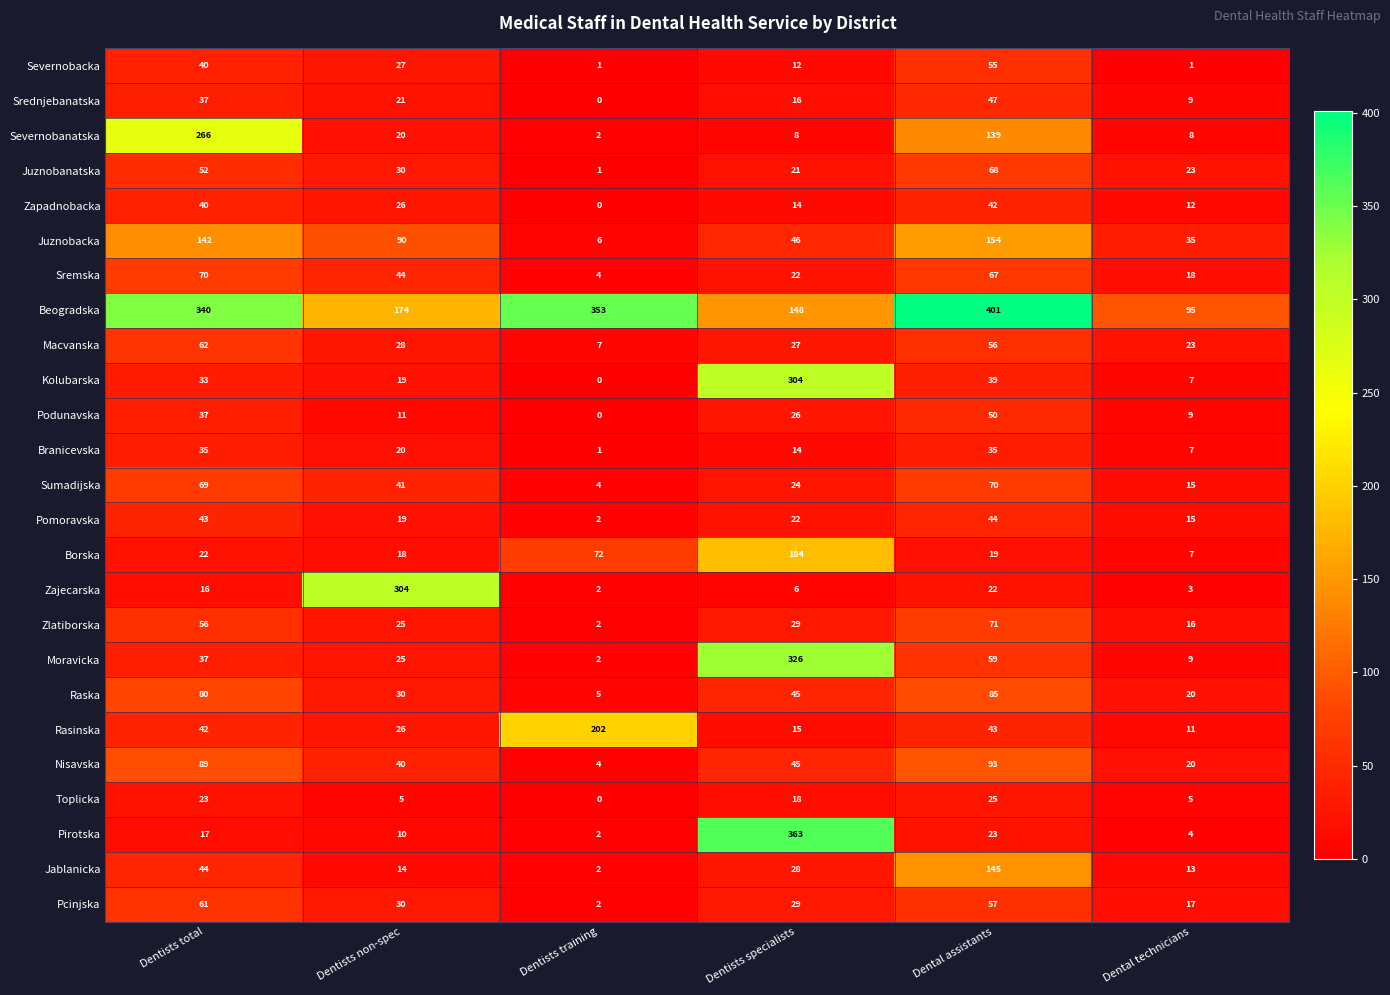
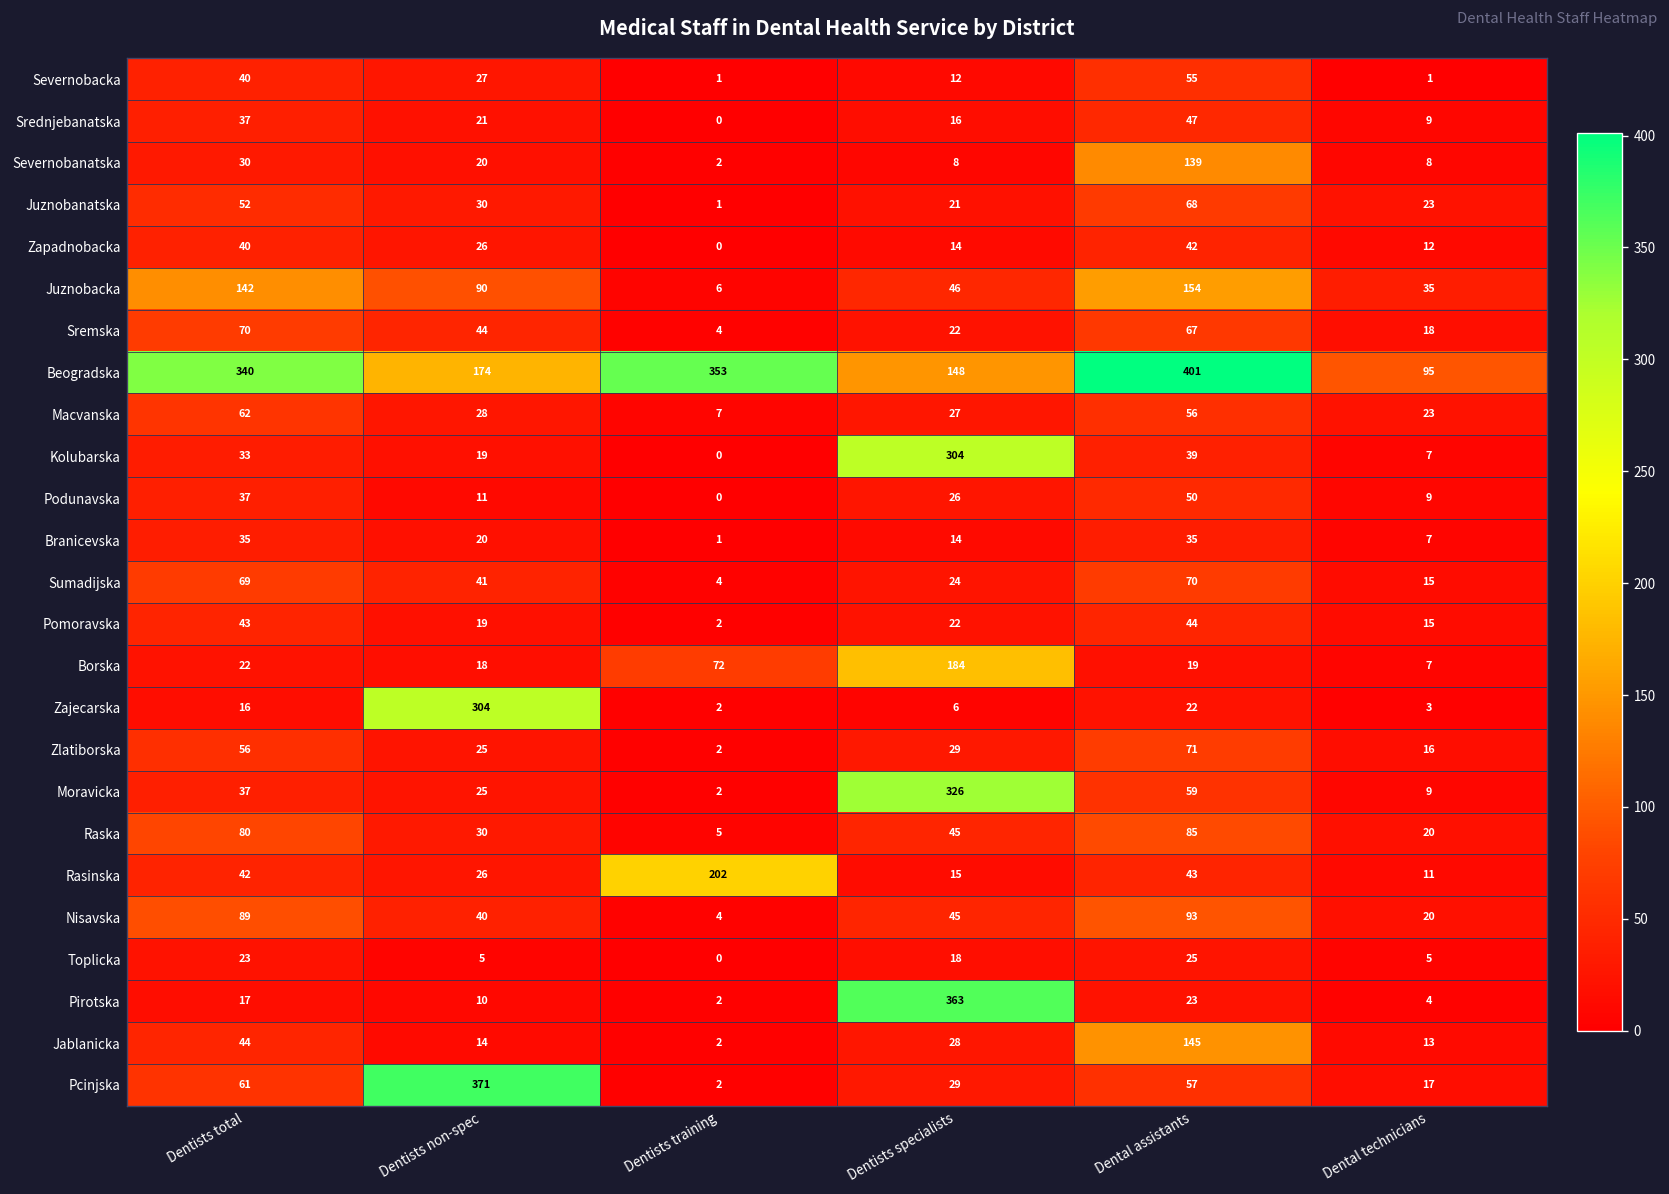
  {
    "Severnobacka": {
      "Dentists total": 40,
      "Dentists non-spec": 27,
      "Dentists training": 1,
      "Dentists specialists": 12,
      "Dental assistants": 55,
      "Dental technicians": 1
    },
    "Srednjebanatska": {
      "Dentists total": 37,
      "Dentists non-spec": 21,
      "Dentists training": 0,
      "Dentists specialists": 16,
      "Dental assistants": 47,
      "Dental technicians": 9
    },
    "Severnobanatska": {
-     "Dentists total": 266,
+     "Dentists total": 30,
      "Dentists non-spec": 20,
      "Dentists training": 2,
      "Dentists specialists": 8,
      "Dental assistants": 139,
      "Dental technicians": 8
    },
    "Juznobanatska": {
      "Dentists total": 52,
      "Dentists non-spec": 30,
      "Dentists training": 1,
      "Dentists specialists": 21,
      "Dental assistants": 68,
      "Dental technicians": 23
    },
    "Zapadnobacka": {
      "Dentists total": 40,
      "Dentists non-spec": 26,
      "Dentists training": 0,
      "Dentists specialists": 14,
      "Dental assistants": 42,
      "Dental technicians": 12
    },
    "Juznobacka": {
      "Dentists total": 142,
      "Dentists non-spec": 90,
      "Dentists training": 6,
      "Dentists specialists": 46,
      "Dental assistants": 154,
      "Dental technicians": 35
    },
    "Sremska": {
      "Dentists total": 70,
      "Dentists non-spec": 44,
      "Dentists training": 4,
      "Dentists specialists": 22,
      "Dental assistants": 67,
      "Dental technicians": 18
    },
    "Beogradska": {
      "Dentists total": 340,
      "Dentists non-spec": 174,
      "Dentists training": 353,
      "Dentists specialists": 148,
      "Dental assistants": 401,
      "Dental technicians": 95
    },
    "Macvanska": {
      "Dentists total": 62,
      "Dentists non-spec": 28,
      "Dentists training": 7,
      "Dentists specialists": 27,
      "Dental assistants": 56,
      "Dental technicians": 23
    },
    "Kolubarska": {
      "Dentists total": 33,
      "Dentists non-spec": 19,
      "Dentists training": 0,
      "Dentists specialists": 304,
      "Dental assistants": 39,
      "Dental technicians": 7
    },
    "Podunavska": {
      "Dentists total": 37,
      "Dentists non-spec": 11,
      "Dentists training": 0,
      "Dentists specialists": 26,
      "Dental assistants": 50,
      "Dental technicians": 9
    },
    "Branicevska": {
      "Dentists total": 35,
      "Dentists non-spec": 20,
      "Dentists training": 1,
      "Dentists specialists": 14,
      "Dental assistants": 35,
      "Dental technicians": 7
    },
    "Sumadijska": {
      "Dentists total": 69,
      "Dentists non-spec": 41,
      "Dentists training": 4,
      "Dentists specialists": 24,
      "Dental assistants": 70,
      "Dental technicians": 15
    },
    "Pomoravska": {
      "Dentists total": 43,
      "Dentists non-spec": 19,
      "Dentists training": 2,
      "Dentists specialists": 22,
      "Dental assistants": 44,
      "Dental technicians": 15
    },
    "Borska": {
      "Dentists total": 22,
      "Dentists non-spec": 18,
      "Dentists training": 72,
      "Dentists specialists": 184,
      "Dental assistants": 19,
      "Dental technicians": 7
    },
    "Zajecarska": {
      "Dentists total": 16,
      "Dentists non-spec": 304,
      "Dentists training": 2,
      "Dentists specialists": 6,
      "Dental assistants": 22,
      "Dental technicians": 3
    },
    "Zlatiborska": {
      "Dentists total": 56,
      "Dentists non-spec": 25,
      "Dentists training": 2,
      "Dentists specialists": 29,
      "Dental assistants": 71,
      "Dental technicians": 16
    },
    "Moravicka": {
      "Dentists total": 37,
      "Dentists non-spec": 25,
      "Dentists training": 2,
      "Dentists specialists": 326,
      "Dental assistants": 59,
      "Dental technicians": 9
    },
    "Raska": {
      "Dentists total": 80,
      "Dentists non-spec": 30,
      "Dentists training": 5,
      "Dentists specialists": 45,
      "Dental assistants": 85,
      "Dental technicians": 20
    },
    "Rasinska": {
      "Dentists total": 42,
      "Dentists non-spec": 26,
      "Dentists training": 202,
      "Dentists specialists": 15,
      "Dental assistants": 43,
      "Dental technicians": 11
    },
    "Nisavska": {
      "Dentists total": 89,
      "Dentists non-spec": 40,
      "Dentists training": 4,
      "Dentists specialists": 45,
      "Dental assistants": 93,
      "Dental technicians": 20
    },
    "Toplicka": {
      "Dentists total": 23,
      "Dentists non-spec": 5,
      "Dentists training": 0,
      "Dentists specialists": 18,
      "Dental assistants": 25,
      "Dental technicians": 5
    },
    "Pirotska": {
      "Dentists total": 17,
      "Dentists non-spec": 10,
      "Dentists training": 2,
      "Dentists specialists": 363,
      "Dental assistants": 23,
      "Dental technicians": 4
    },
    "Jablanicka": {
      "Dentists total": 44,
      "Dentists non-spec": 14,
      "Dentists training": 2,
      "Dentists specialists": 28,
      "Dental assistants": 145,
      "Dental technicians": 13
    },
    "Pcinjska": {
      "Dentists total": 61,
-     "Dentists non-spec": 30,
+     "Dentists non-spec": 371,
      "Dentists training": 2,
      "Dentists specialists": 29,
      "Dental assistants": 57,
      "Dental technicians": 17
    }
  }
